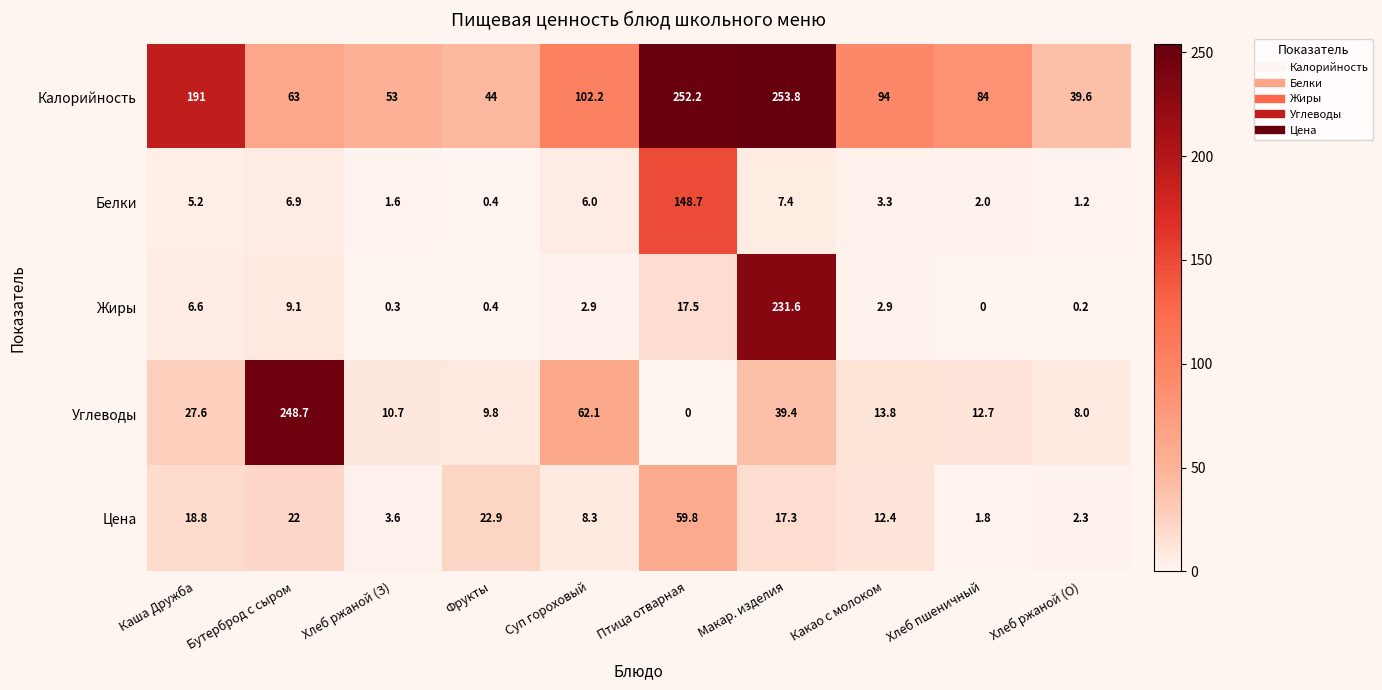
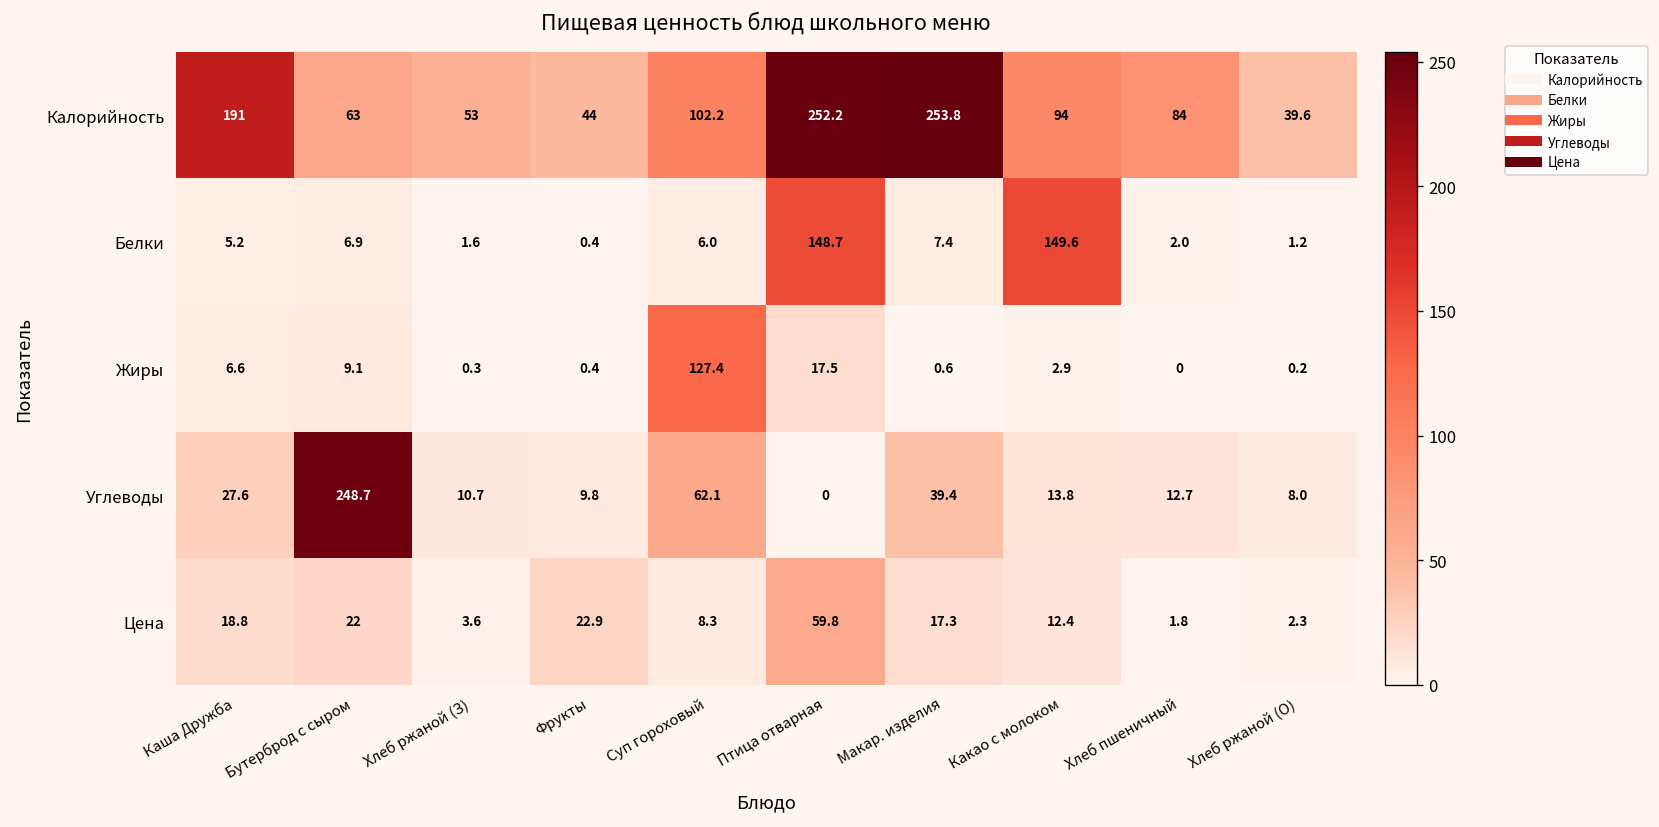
  {
    "Калорийность": {
      "Каша Дружба": 191,
      "Бутерброд с сыром": 63,
      "Хлеб ржаной (З)": 53,
      "Фрукты": 44,
      "Суп гороховый": 102.2,
      "Птица отварная": 252.2,
      "Макар. изделия": 253.8,
      "Какао с молоком": 94,
      "Хлеб пшеничный": 84,
      "Хлеб ржаной (О)": 39.6
    },
    "Белки": {
      "Каша Дружба": 5.2,
      "Бутерброд с сыром": 6.9,
      "Хлеб ржаной (З)": 1.6,
      "Фрукты": 0.4,
      "Суп гороховый": 6.0,
      "Птица отварная": 148.7,
      "Макар. изделия": 7.4,
-     "Какао с молоком": 3.3,
+     "Какао с молоком": 149.6,
      "Хлеб пшеничный": 2.0,
      "Хлеб ржаной (О)": 1.2
    },
    "Жиры": {
      "Каша Дружба": 6.6,
      "Бутерброд с сыром": 9.1,
      "Хлеб ржаной (З)": 0.3,
      "Фрукты": 0.4,
-     "Суп гороховый": 2.9,
+     "Суп гороховый": 127.4,
      "Птица отварная": 17.5,
-     "Макар. изделия": 231.6,
+     "Макар. изделия": 0.6,
      "Какао с молоком": 2.9,
      "Хлеб пшеничный": 0,
      "Хлеб ржаной (О)": 0.2
    },
    "Углеводы": {
      "Каша Дружба": 27.6,
      "Бутерброд с сыром": 248.7,
      "Хлеб ржаной (З)": 10.7,
      "Фрукты": 9.8,
      "Суп гороховый": 62.1,
      "Птица отварная": 0,
      "Макар. изделия": 39.4,
      "Какао с молоком": 13.8,
      "Хлеб пшеничный": 12.7,
      "Хлеб ржаной (О)": 8.0
    },
    "Цена": {
      "Каша Дружба": 18.8,
      "Бутерброд с сыром": 22,
      "Хлеб ржаной (З)": 3.6,
      "Фрукты": 22.9,
      "Суп гороховый": 8.3,
      "Птица отварная": 59.8,
      "Макар. изделия": 17.3,
      "Какао с молоком": 12.4,
      "Хлеб пшеничный": 1.8,
      "Хлеб ржаной (О)": 2.3
    }
  }
